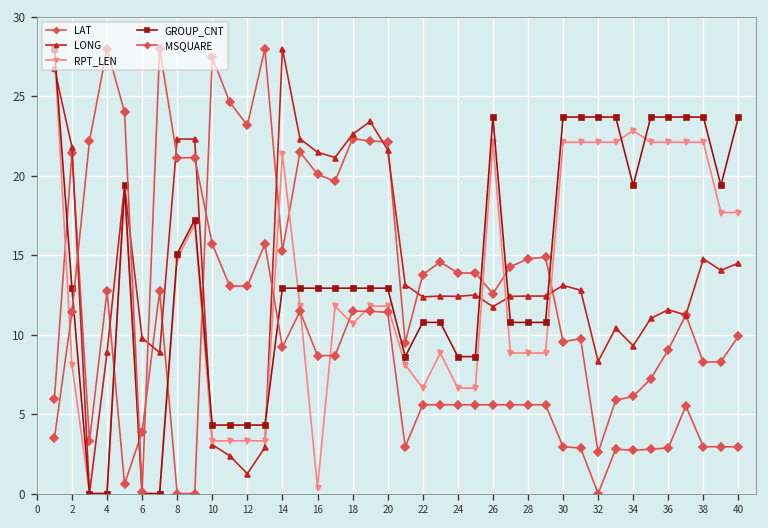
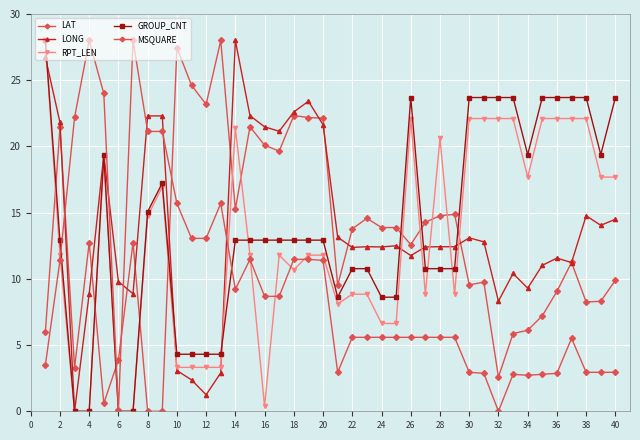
  {
    "RPT_LEN": {
-     "2": 8.1,
+     "2": 11.8,
      "8": 14.7,
      "10": 3.3,
      "12": 3.3,
      "14": 21.4,
      "16": 0.4,
      "18": 10.7,
      "20": 11.8,
-     "22": 6.6,
+     "22": 8.8,
      "24": 6.6,
      "26": 22.1,
-     "28": 8.8,
+     "28": 20.6,
      "30": 22.1,
      "32": 22.1,
-     "34": 22.8,
+     "34": 17.7,
      "36": 22.1,
      "38": 22.1,
      "40": 17.7
    }
  }
